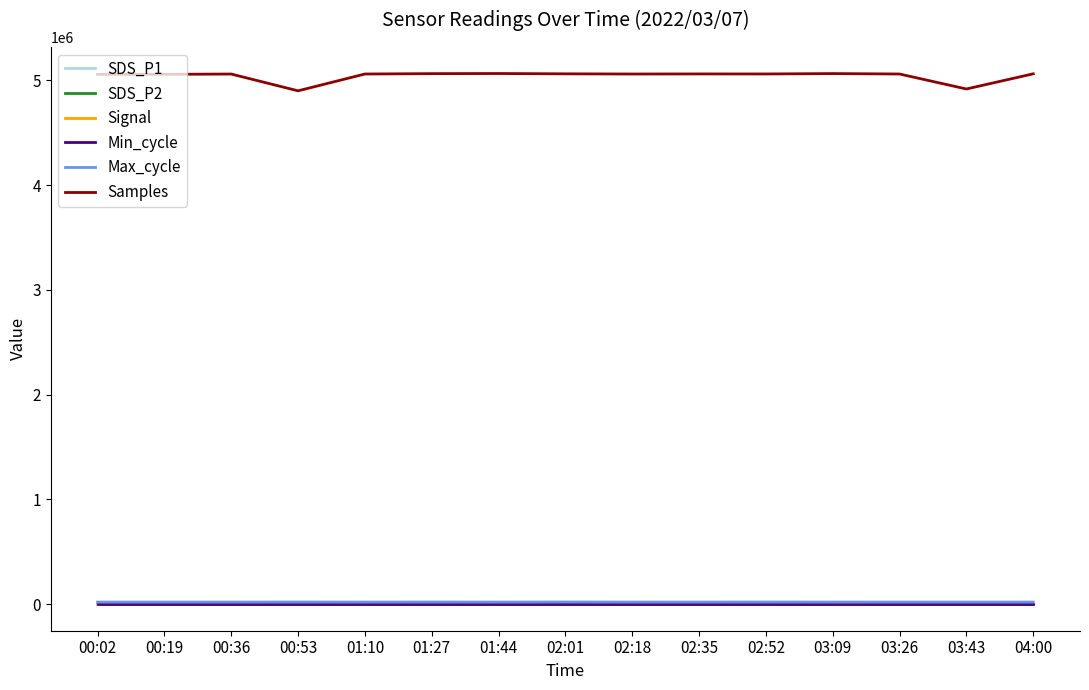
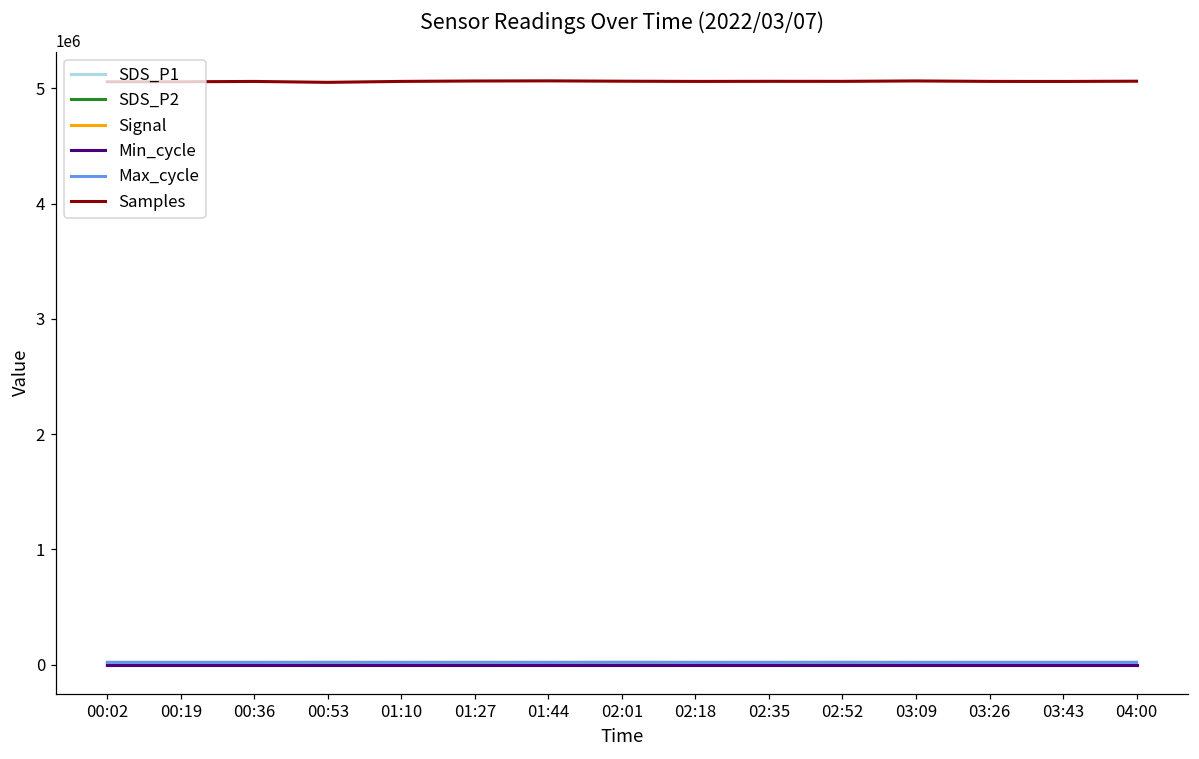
  {
    "Samples": {
      "00:36": 5060000,
-     "00:53": 4900000,
+     "00:53": 5050000,
      "01:10": 5060000,
      "01:27": 5060000,
      "01:44": 5060000,
      "02:01": 5060000,
      "02:18": 5060000,
      "02:35": 5060000,
      "02:52": 5060000,
      "03:09": 5060000,
      "03:26": 5060000,
-     "03:43": 4920000,
+     "03:43": 5060000,
      "04:00": 5060000
    }
  }
